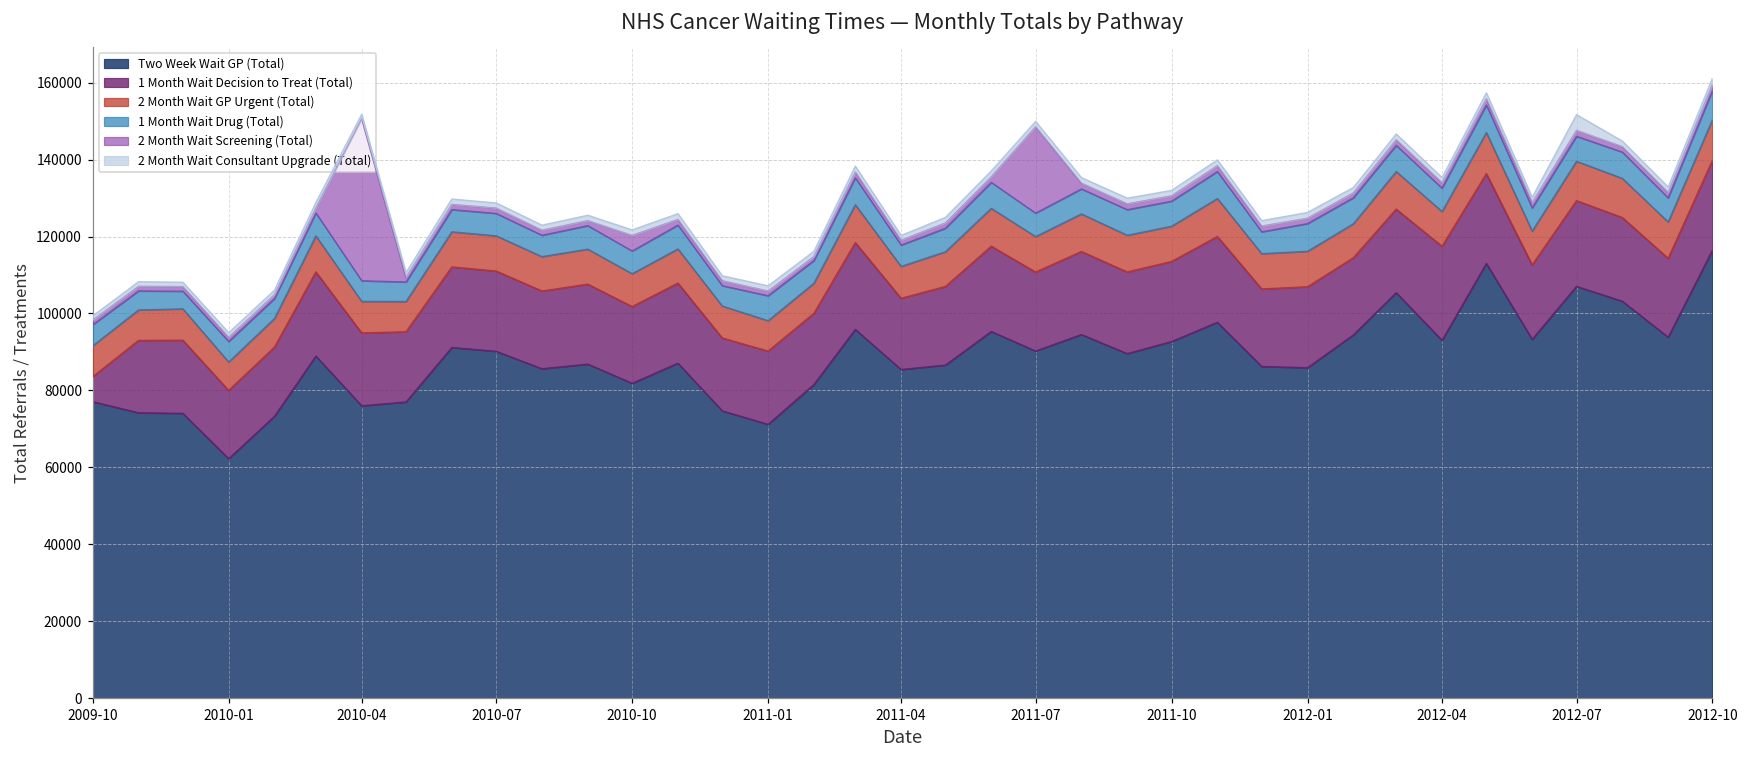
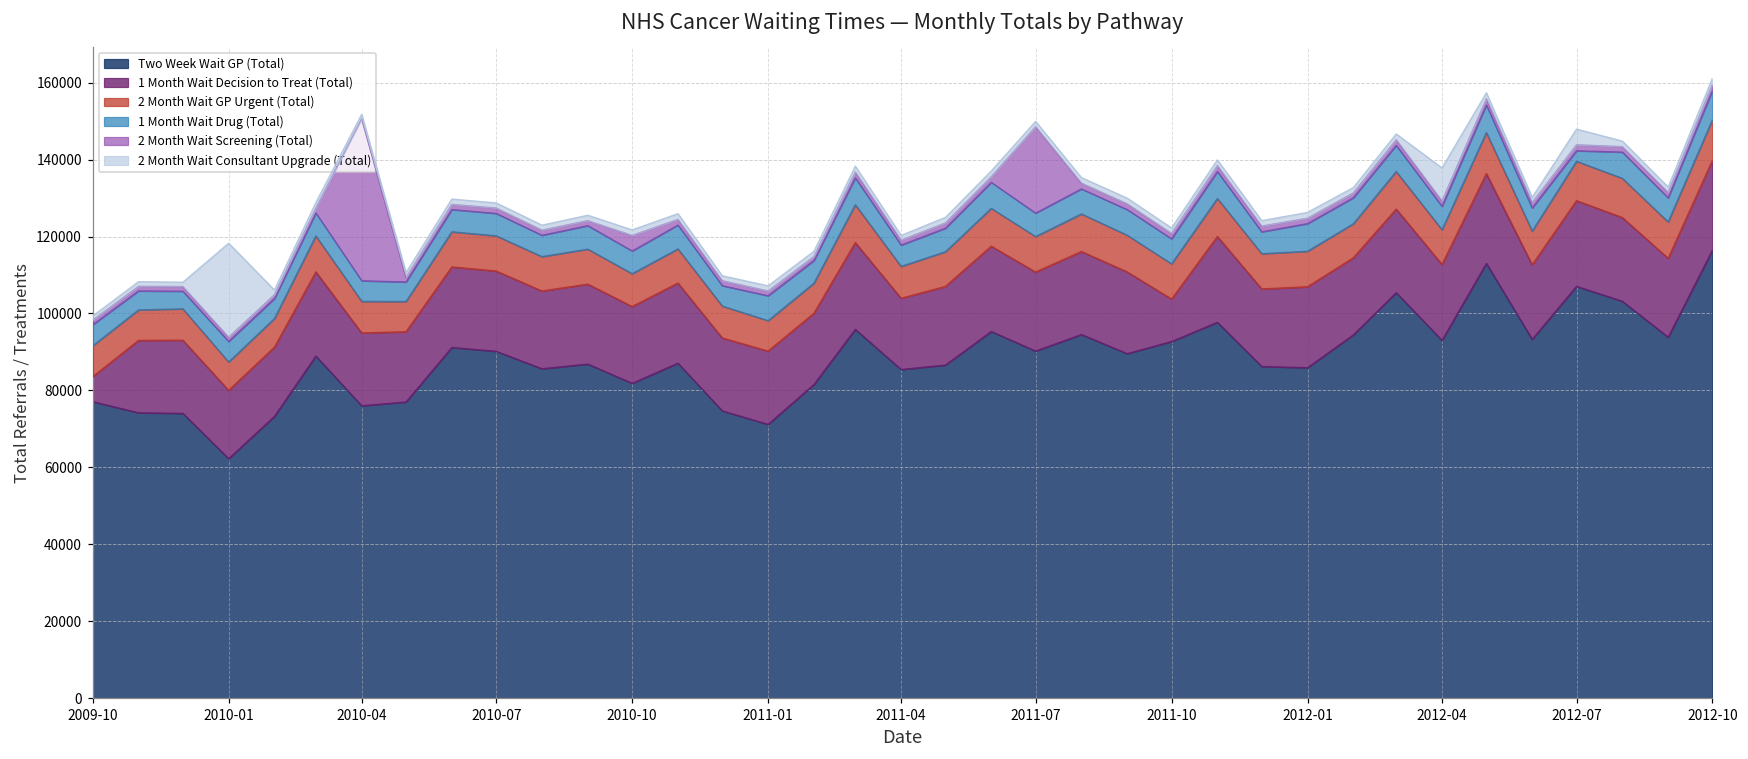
  {
    "Two Week Wait GP (Total)": {
      "2009-10": 77000,
      "2010-01": 62000,
      "2010-04": 76000,
      "2010-07": 90000,
      "2010-10": 82000,
      "2011-01": 71000,
      "2011-04": 85000,
      "2011-07": 90000,
      "2011-10": 93000,
      "2012-01": 86000,
      "2012-04": 93000,
      "2012-07": 107000,
      "2012-10": 117000
    },
    "1 Month Wait Decision to Treat (Total)": {
      "2009-10": 6000,
      "2010-01": 18000,
      "2010-04": 19000,
      "2010-07": 21000,
      "2010-10": 20000,
      "2011-01": 19000,
      "2011-04": 19000,
      "2011-07": 21000,
-     "2011-10": 21000,
+     "2011-10": 11000,
      "2012-01": 21000,
-     "2012-04": 24000,
+     "2012-04": 20000,
      "2012-07": 22000,
      "2012-10": 23000
    },
    "2 Month Wait GP Urgent (Total)": {
      "2009-10": 8000,
      "2010-01": 7000,
      "2010-04": 8000,
      "2010-07": 9000,
      "2010-10": 9000,
      "2011-01": 8000,
      "2011-04": 8000,
      "2011-07": 9000,
      "2011-10": 9000,
      "2012-01": 9000,
      "2012-04": 9000,
      "2012-07": 10000,
      "2012-10": 11000
    },
    "1 Month Wait Drug (Total)": {
      "2009-10": 5000,
      "2010-01": 5000,
      "2010-04": 5000,
      "2010-07": 6000,
      "2010-10": 6000,
      "2011-01": 6000,
      "2011-04": 6000,
      "2011-07": 6000,
      "2011-10": 7000,
      "2012-01": 7000,
      "2012-04": 6000,
-     "2012-07": 6000,
+     "2012-07": 3000,
      "2012-10": 8000
    },
    "2 Month Wait Screening (Total)": {
      "2009-10": 1000,
      "2010-01": 1000,
      "2010-07": 1000,
      "2010-10": 4000,
      "2011-01": 1000,
      "2011-04": 1000,
      "2011-07": 22000,
      "2011-10": 1000,
      "2012-01": 1000,
      "2012-04": 1000,
      "2012-07": 2000,
      "2012-10": 2000
    },
    "2 Month Wait Consultant Upgrade (Total)": {
      "2009-10": 1000,
-     "2010-01": 1000,
+     "2010-01": 24000,
      "2010-07": 1000,
      "2010-10": 1000,
      "2011-01": 1000,
      "2011-04": 1000,
      "2011-07": 1000,
      "2011-10": 1000,
      "2012-01": 2000,
-     "2012-04": 1000,
+     "2012-04": 9000,
      "2012-07": 4000,
      "2012-10": 2000
    }
  }
